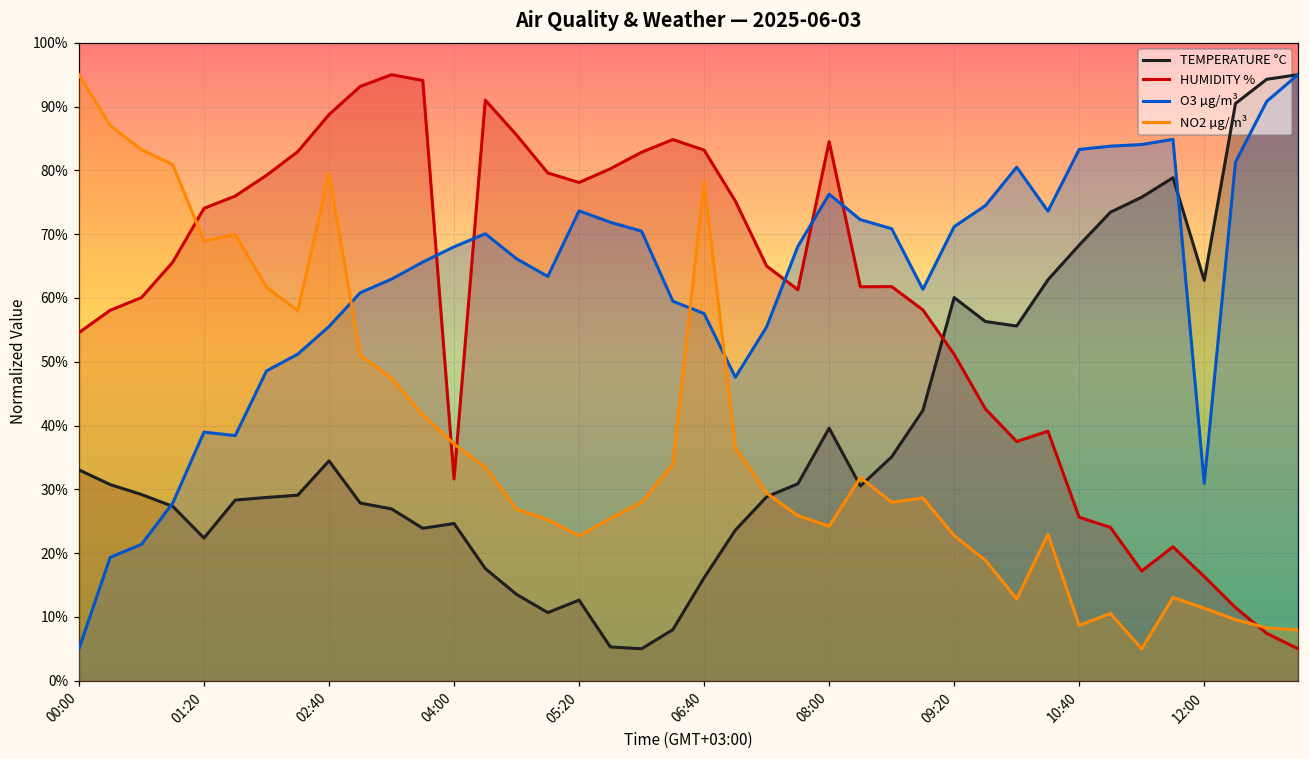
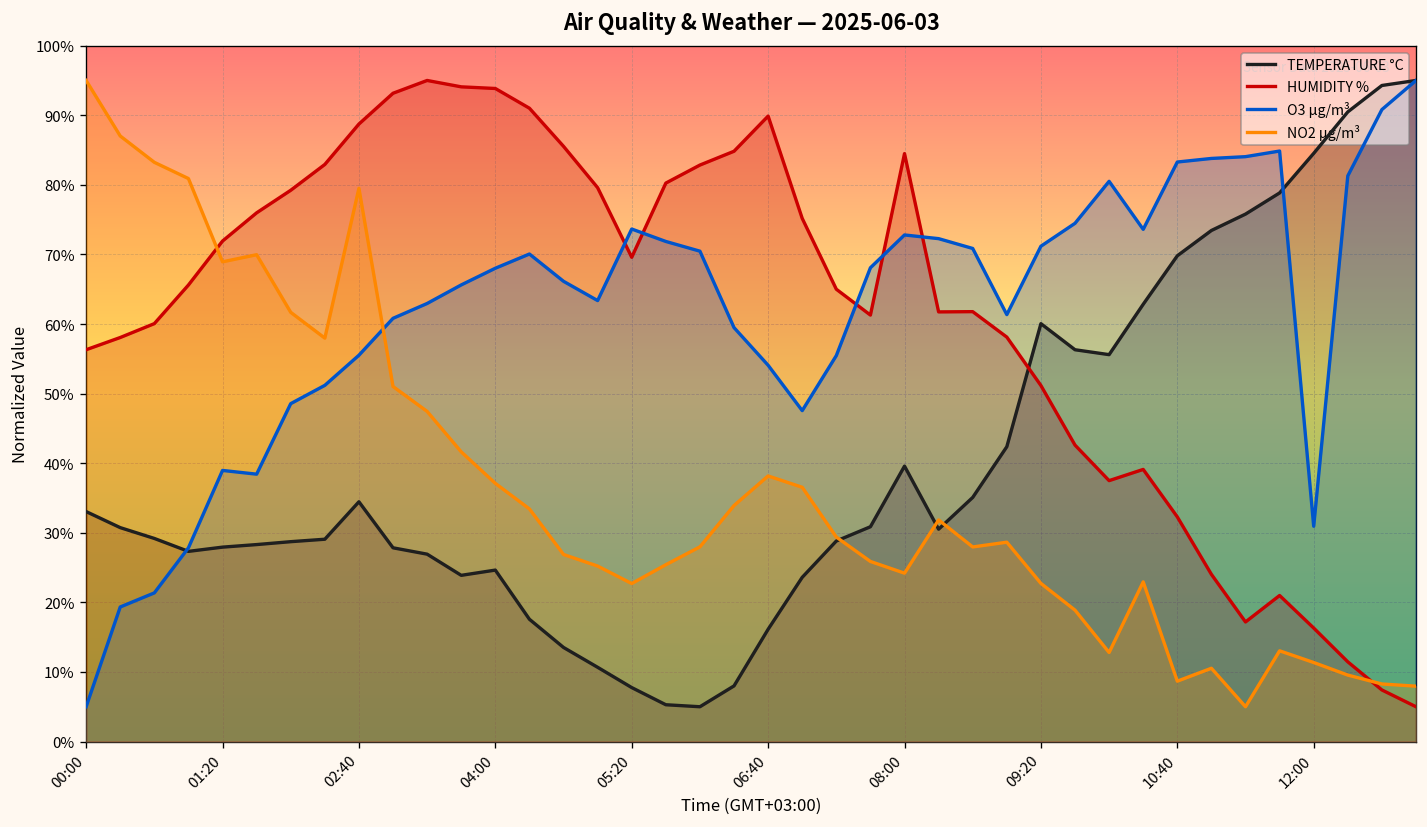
  {
    "TEMPERATURE °C": {
      "00:00": "33%",
-     "01:20": "22%",
+     "01:20": "28%",
      "02:40": "34%",
      "04:00": "25%",
-     "05:20": "13%",
+     "05:20": "8%",
      "06:40": "16%",
      "08:00": "40%",
      "09:20": "60%",
-     "10:40": "68%",
-     "12:00": "63%"
+     "10:40": "70%",
+     "12:00": "85%"
    },
    "HUMIDITY %": {
-     "00:00": "55%",
-     "01:20": "74%",
+     "00:00": "56%",
+     "01:20": "72%",
      "02:40": "89%",
-     "04:00": "32%",
-     "05:20": "78%",
-     "06:40": "83%",
+     "04:00": "94%",
+     "05:20": "70%",
+     "06:40": "90%",
      "08:00": "84%",
      "09:20": "51%",
-     "10:40": "26%",
+     "10:40": "32%",
      "12:00": "16%"
    },
    "O3 µg/m³": {
      "00:00": "5%",
      "01:20": "39%",
      "02:40": "56%",
      "04:00": "68%",
      "05:20": "74%",
-     "06:40": "58%",
-     "08:00": "76%",
+     "06:40": "54%",
+     "08:00": "73%",
      "09:20": "71%",
      "10:40": "83%",
      "12:00": "31%"
    },
    "NO2 µg/m³": {
      "00:00": "95%",
      "01:20": "69%",
      "02:40": "80%",
      "04:00": "37%",
      "05:20": "23%",
-     "06:40": "78%",
+     "06:40": "38%",
      "08:00": "24%",
      "09:20": "23%",
      "10:40": "9%",
      "12:00": "11%"
    }
  }
